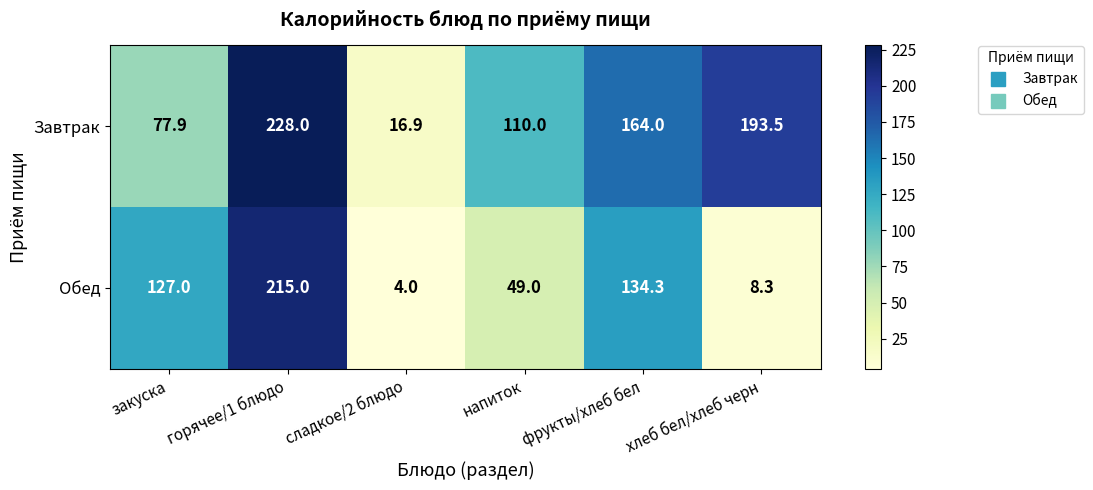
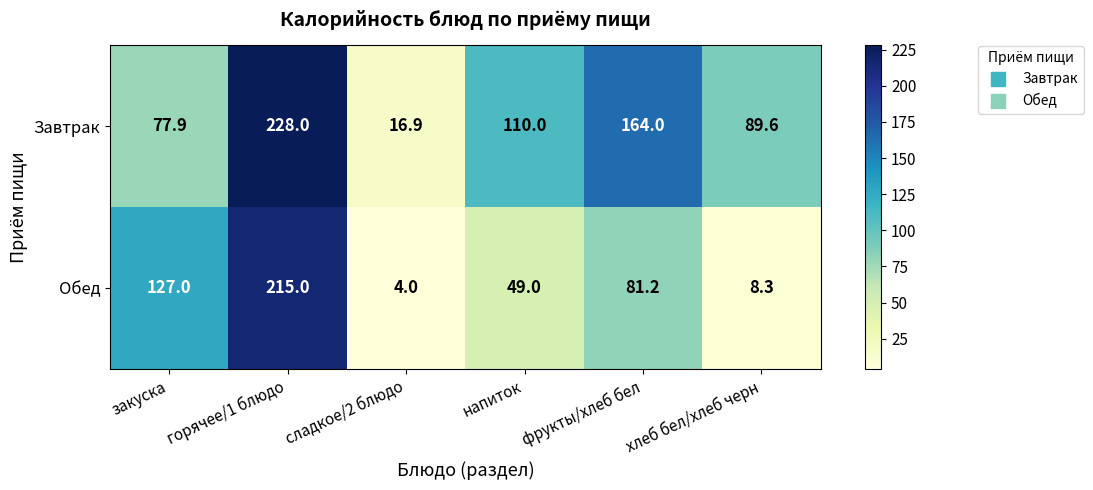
  {
    "Завтрак": {
      "закуска": 77.9,
      "горячее/1 блюдо": 228.0,
      "сладкое/2 блюдо": 16.9,
      "напиток": 110.0,
      "фрукты/хлеб бел": 164.0,
-     "хлеб бел/хлеб черн": 193.5
+     "хлеб бел/хлеб черн": 89.6
    },
    "Обед": {
      "закуска": 127.0,
      "горячее/1 блюдо": 215.0,
      "сладкое/2 блюдо": 4.0,
      "напиток": 49.0,
-     "фрукты/хлеб бел": 134.3,
+     "фрукты/хлеб бел": 81.2,
      "хлеб бел/хлеб черн": 8.3
    }
  }
